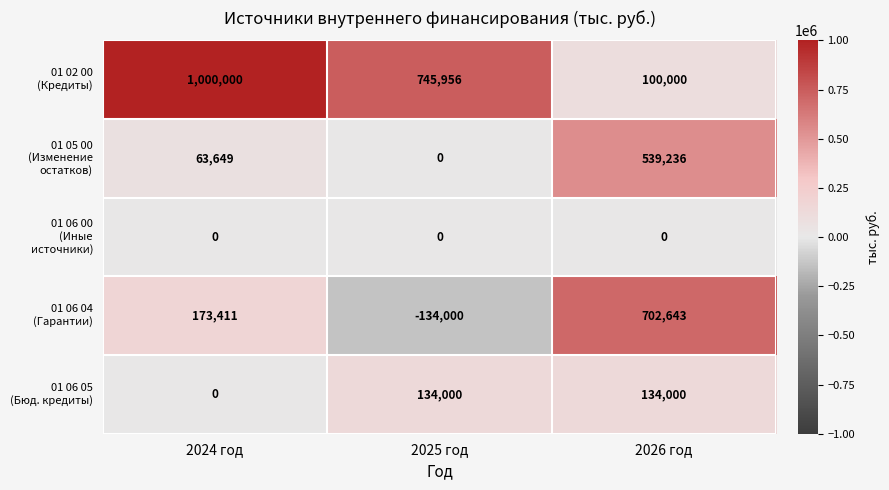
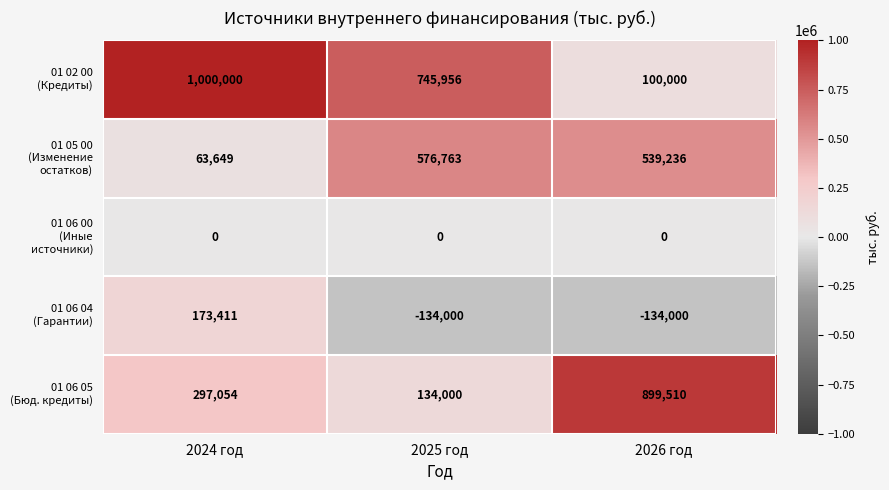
  {
    "01 02 00 (Кредиты)": {
      "2024 год": "1,000,000",
      "2025 год": "745,956",
      "2026 год": "100,000"
    },
    "01 05 00 (Изменение остатков)": {
      "2024 год": "63,649",
-     "2025 год": "0",
+     "2025 год": "576,763",
      "2026 год": "539,236"
    },
    "01 06 00 (Иные источники)": {
      "2024 год": "0",
      "2025 год": "0",
      "2026 год": "0"
    },
    "01 06 04 (Гарантии)": {
      "2024 год": "173,411",
      "2025 год": "-134,000",
-     "2026 год": "702,643"
+     "2026 год": "-134,000"
    },
    "01 06 05 (Бюд. кредиты)": {
-     "2024 год": "0",
+     "2024 год": "297,054",
      "2025 год": "134,000",
-     "2026 год": "134,000"
+     "2026 год": "899,510"
    }
  }
